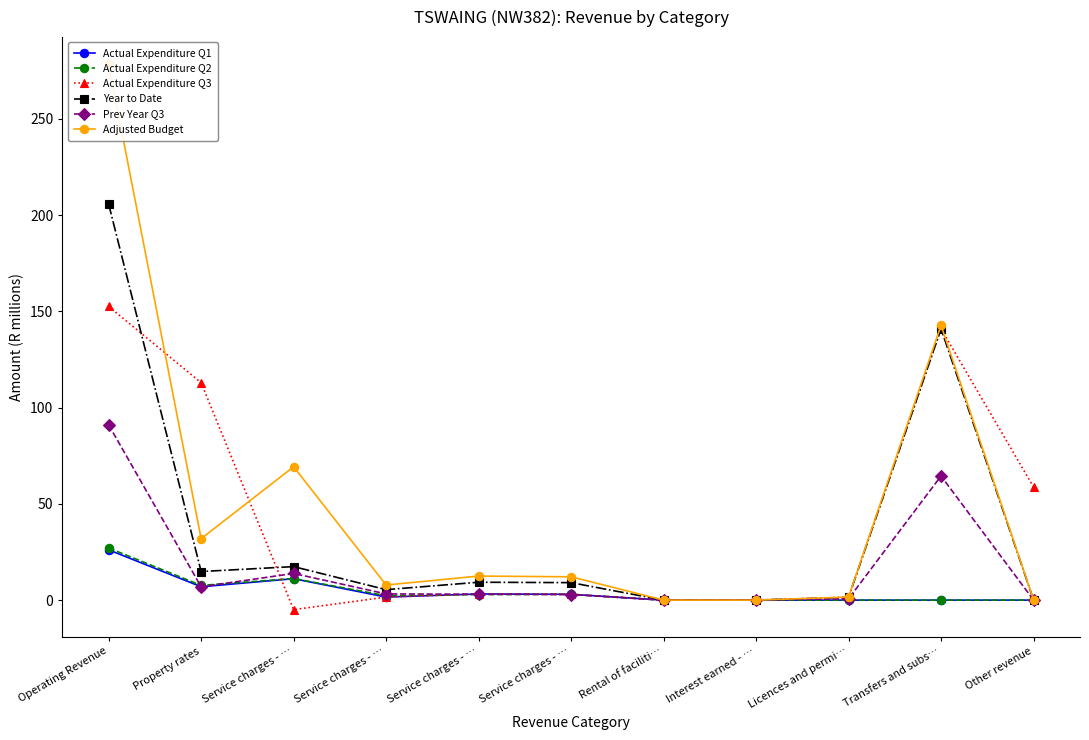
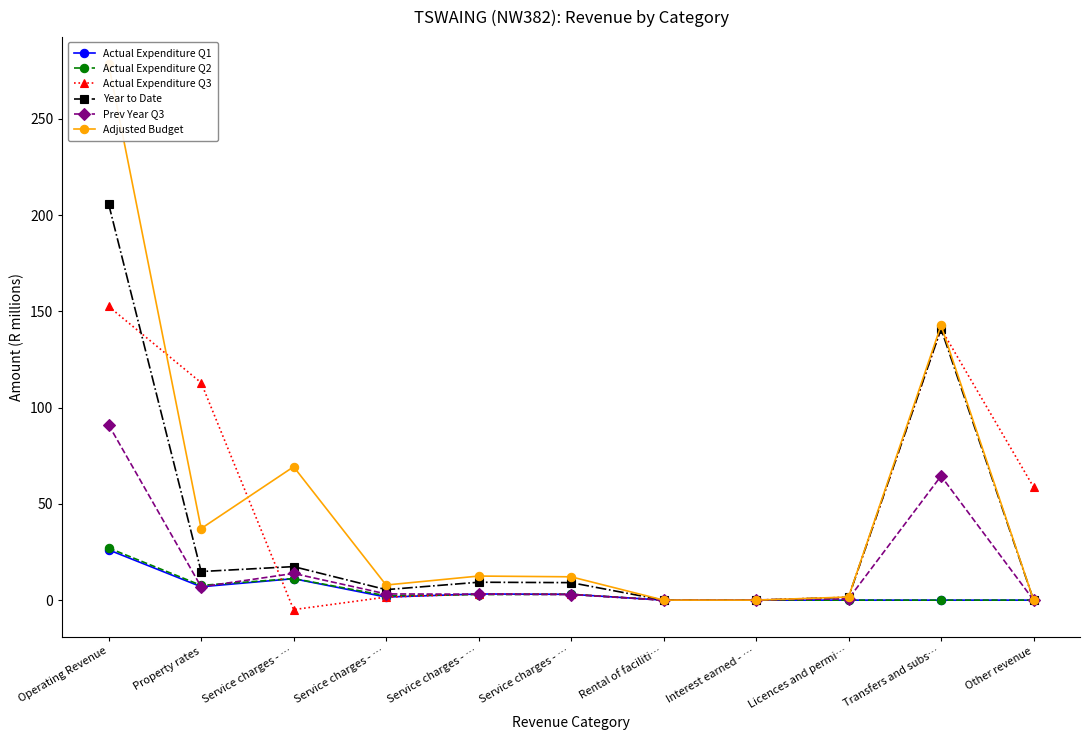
  {
    "Actual Expenditure Q3": {
      "Operating Revenue": 153,
      "Property rates": 113,
      "Other revenue": 59
    },
    "Year to Date": {
      "Operating Revenue": 206,
      "Property rates": 15
    },
    "Prev Year Q3": {
      "Operating Revenue": 91,
      "Transfers and subs…": 64
    },
    "Adjusted Budget": {
-     "Property rates": 32,
+     "Property rates": 37,
      "Transfers and subs…": 143
    }
  }
